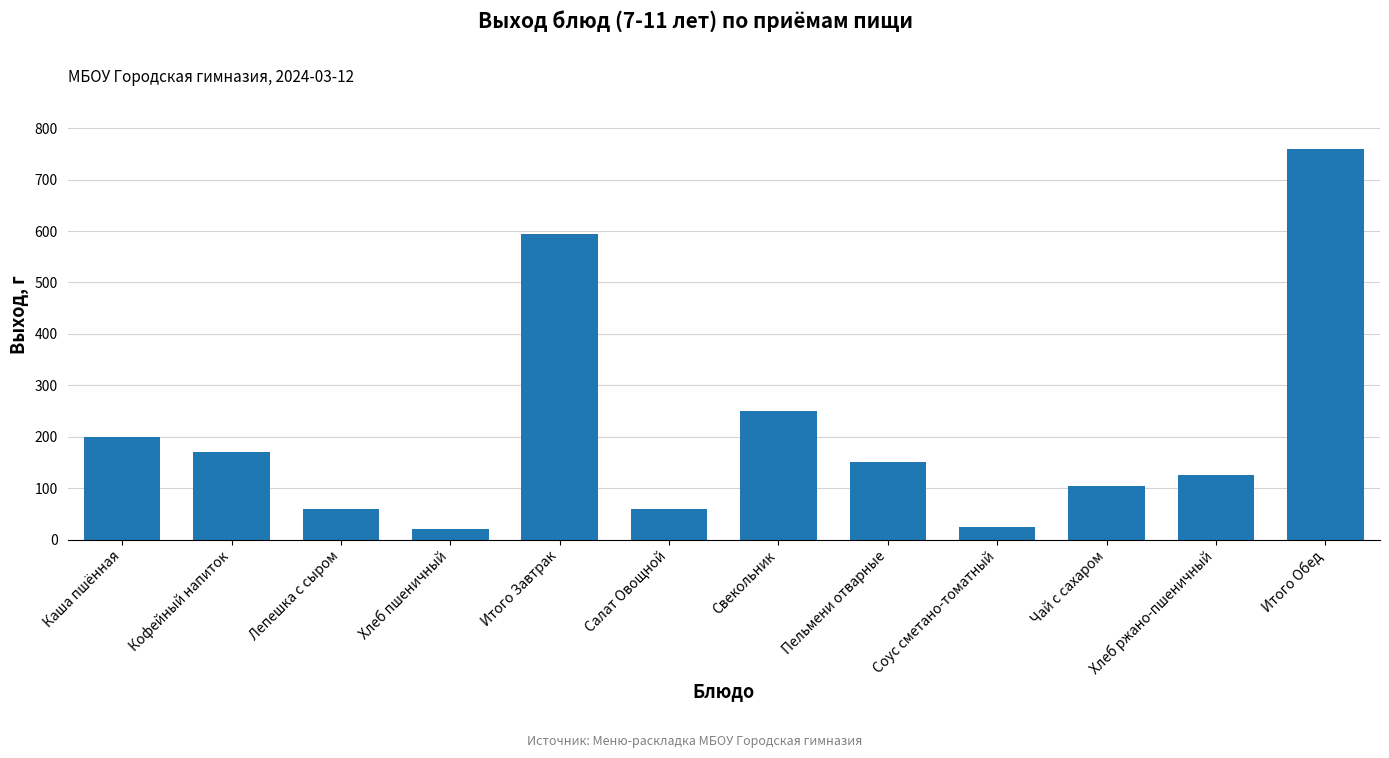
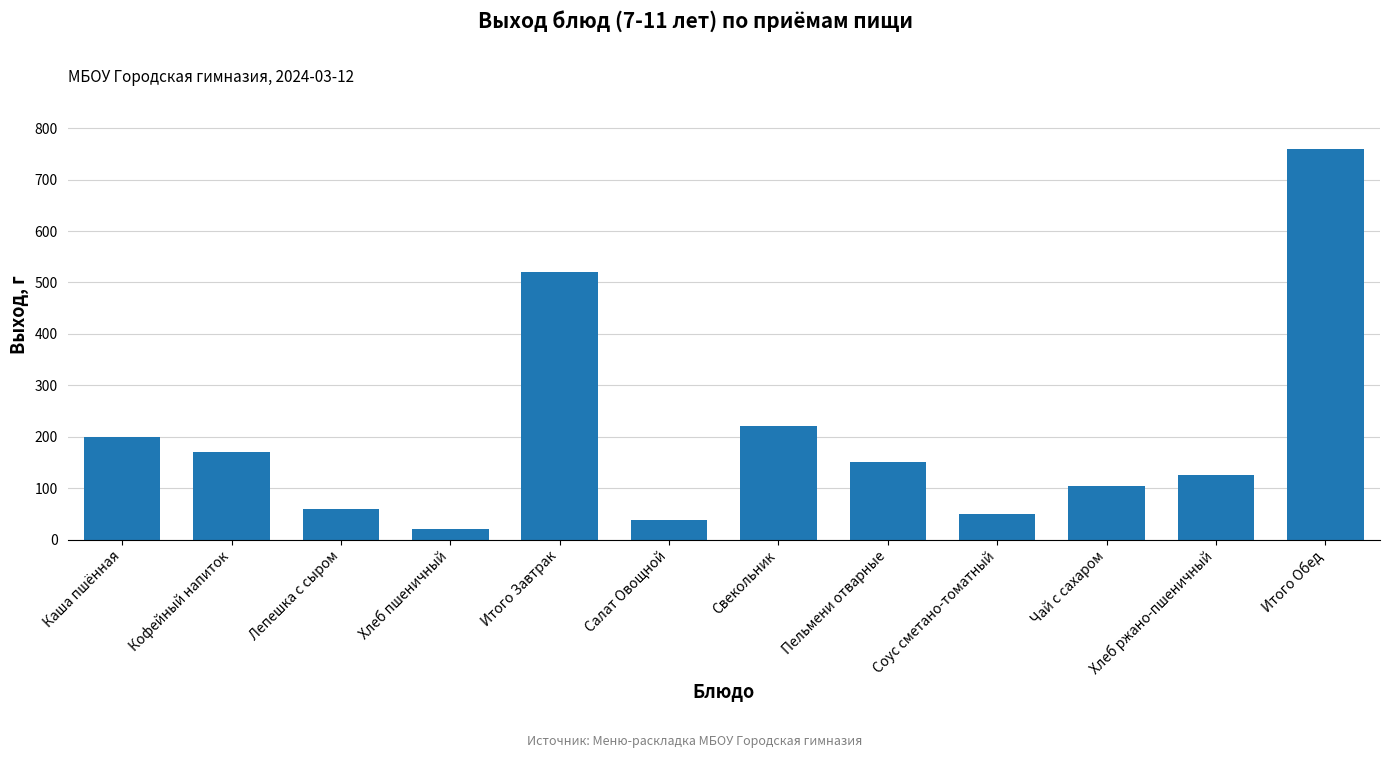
  {
    "Каша пшённая": 200,
    "Кофейный напиток": 170,
    "Лепешка с сыром": 60,
    "Хлеб пшеничный": 20,
-   "Итого Завтрак": 600,
-   "Салат Овощной": 60,
-   "Свекольник": 250,
+   "Итого Завтрак": 520,
+   "Салат Овощной": 40,
+   "Свекольник": 220,
    "Пельмени отварные": 150,
-   "Соус сметано-томатный": 30,
+   "Соус сметано-томатный": 50,
    "Чай с сахаром": 110,
    "Хлеб ржано-пшеничный": 130,
    "Итого Обед": 760
  }
